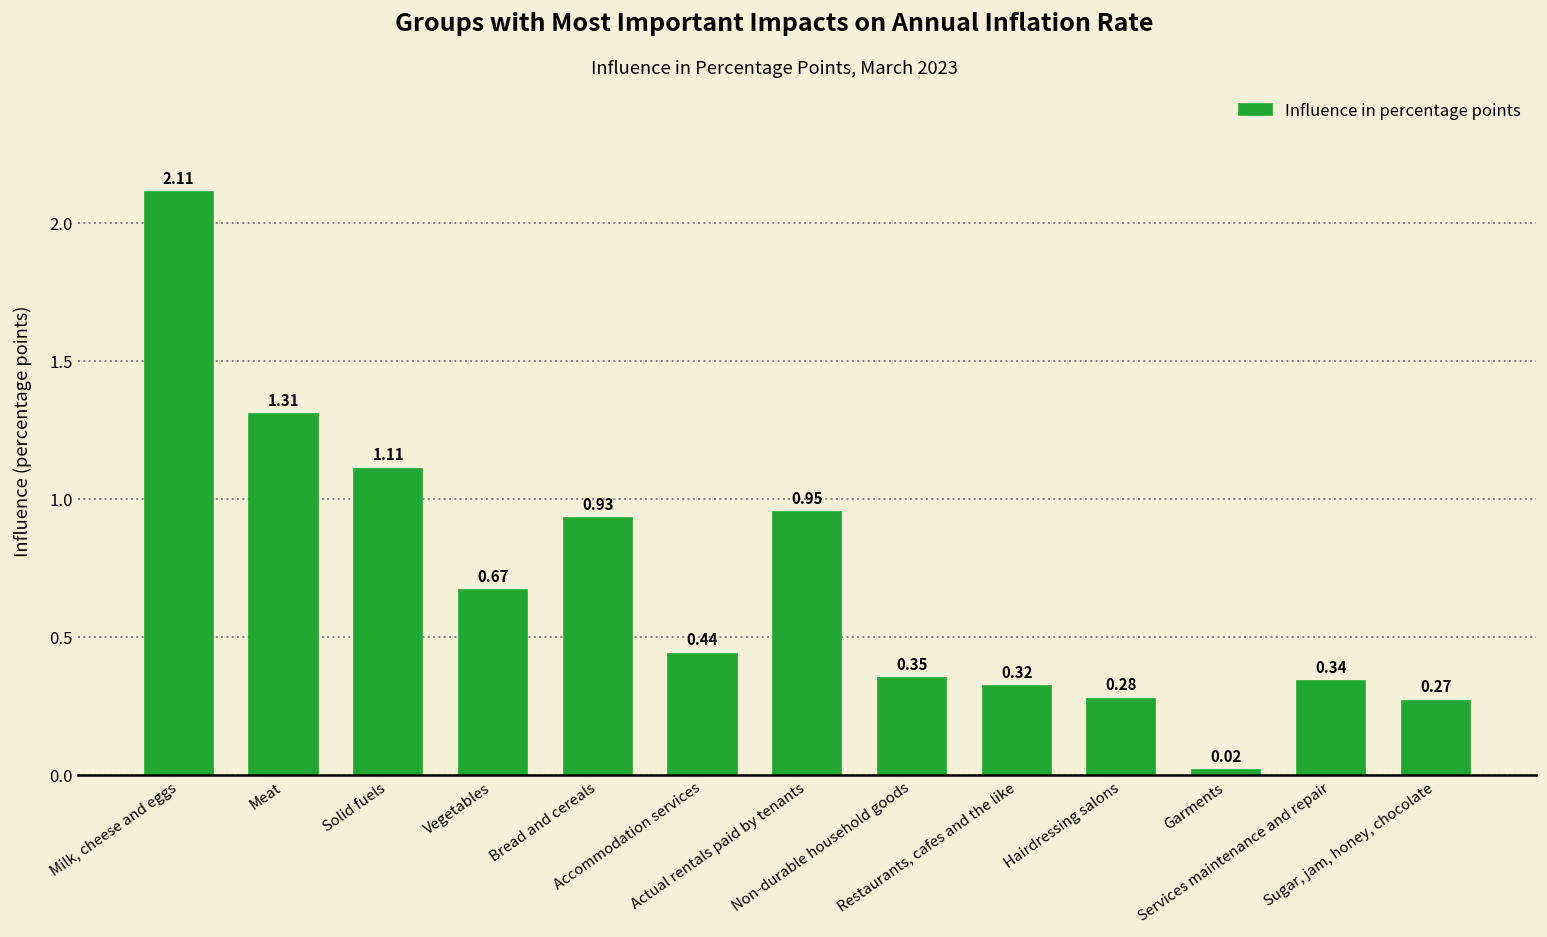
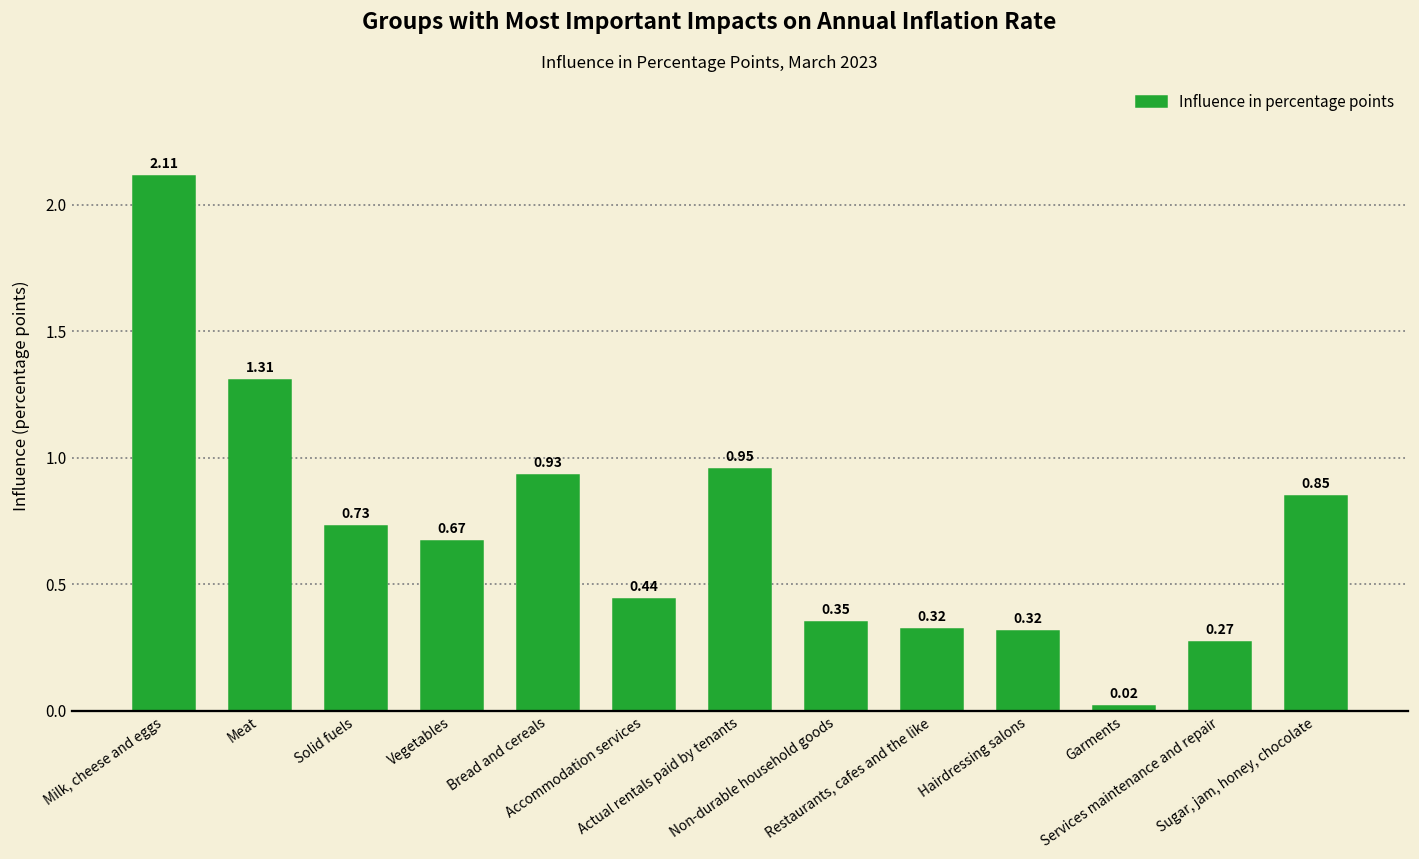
  {
    "Milk, cheese and eggs": 2.11,
    "Meat": 1.31,
-   "Solid fuels": 1.11,
+   "Solid fuels": 0.73,
    "Vegetables": 0.67,
    "Bread and cereals": 0.93,
    "Accommodation services": 0.44,
    "Actual rentals paid by tenants": 0.95,
    "Non-durable household goods": 0.35,
    "Restaurants, cafes and the like": 0.32,
-   "Hairdressing salons": 0.28,
+   "Hairdressing salons": 0.32,
    "Garments": 0.02,
-   "Services maintenance and repair": 0.34,
-   "Sugar, jam, honey, chocolate": 0.27
+   "Services maintenance and repair": 0.27,
+   "Sugar, jam, honey, chocolate": 0.85
  }
